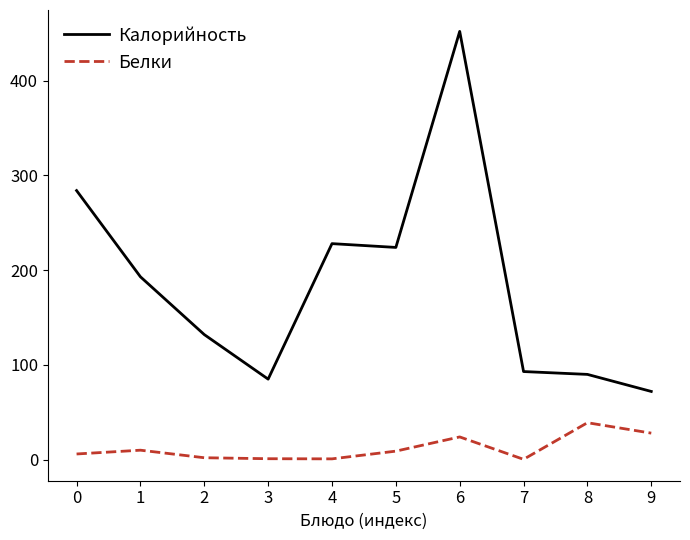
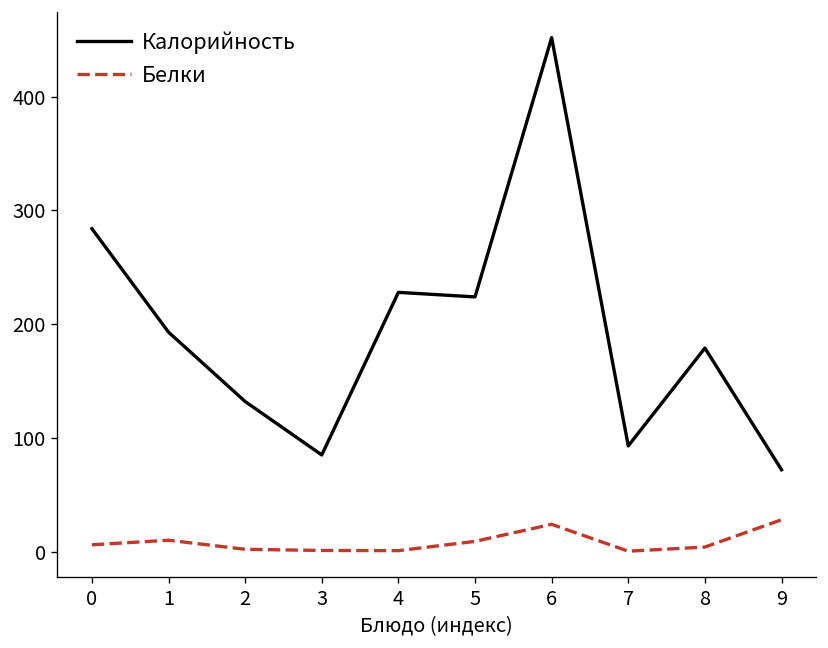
  {
    "Калорийность": {
      "0": 280,
      "1": 190,
      "2": 130,
      "3": 90,
      "4": 230,
      "5": 220,
      "6": 450,
      "7": 90,
-     "8": 90,
+     "8": 180,
      "9": 70
    },
    "Белки": {
      "0": 10,
      "1": 10,
      "2": 0,
      "3": 0,
      "4": 0,
      "5": 10,
      "6": 20,
      "7": 0,
-     "8": 40,
+     "8": 0,
      "9": 30
    }
  }
